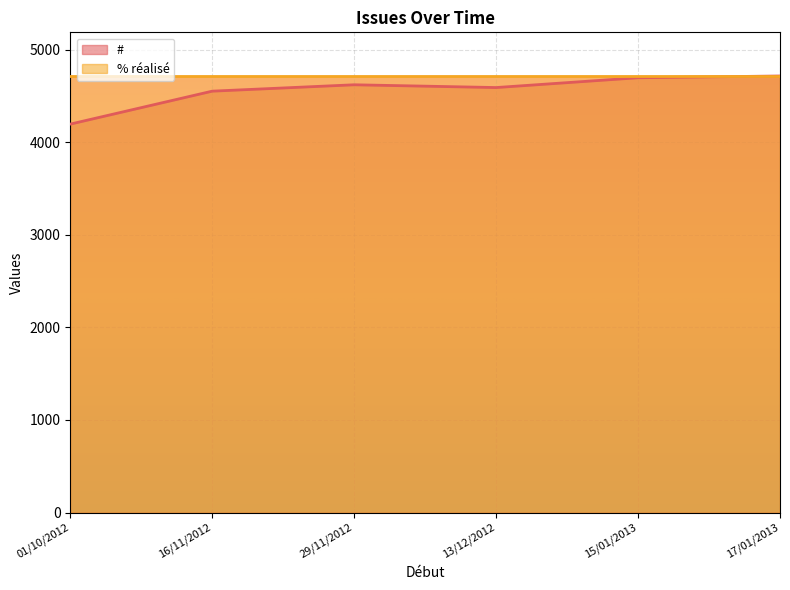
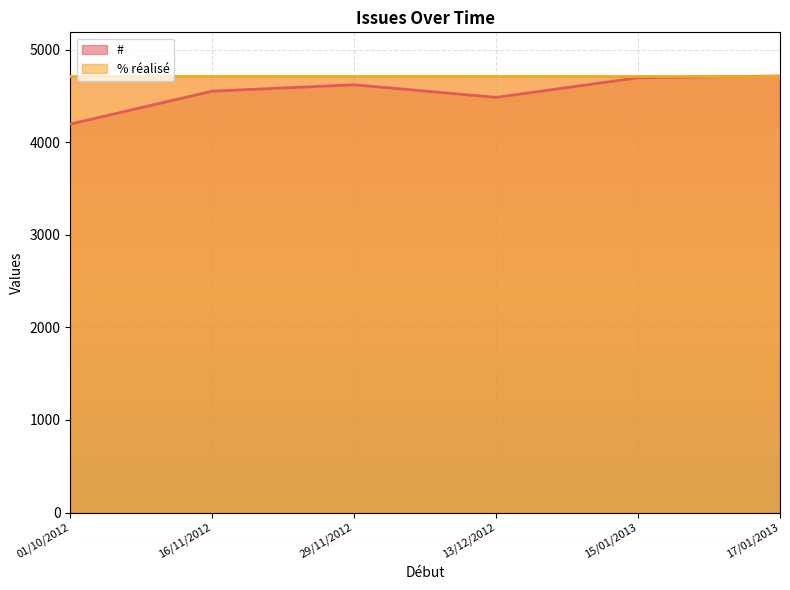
  {
    "#": {
      "01/10/2012": 4200,
      "16/11/2012": 4600,
      "29/11/2012": 4600,
-     "13/12/2012": 4600
+     "13/12/2012": 4500
    },
    "% réalisé": {
      "01/10/2012": 4700,
      "16/11/2012": 4700,
      "29/11/2012": 4700,
      "13/12/2012": 4700
    }
  }
